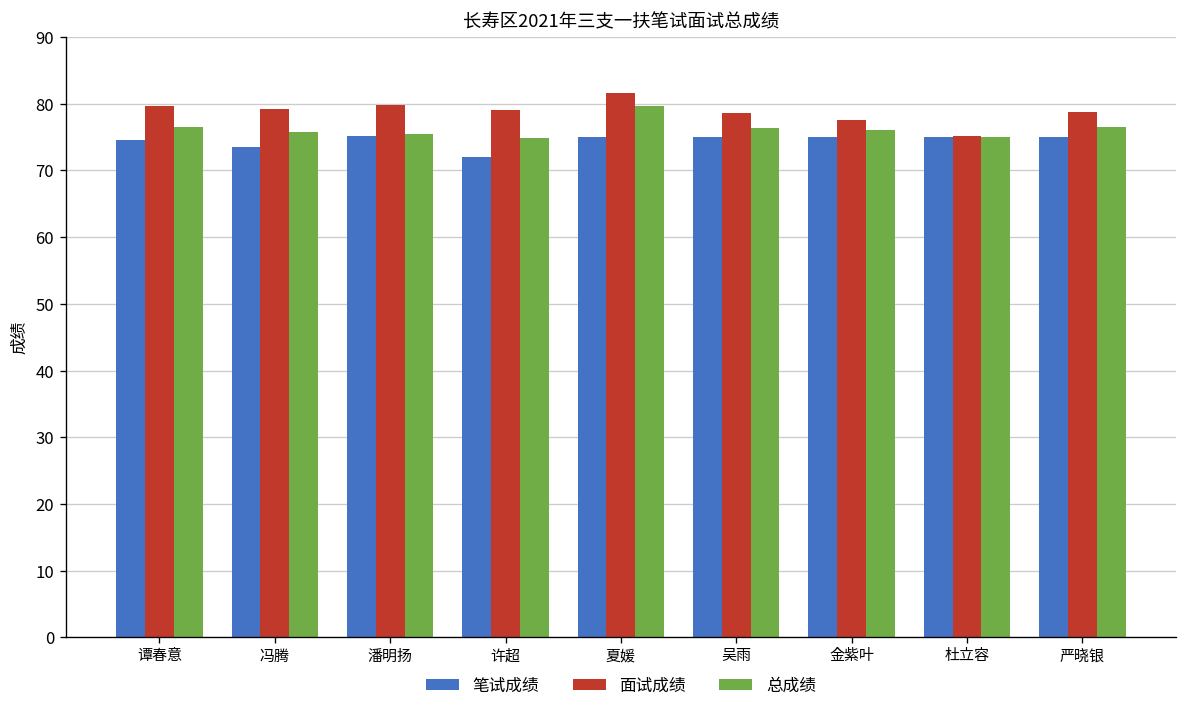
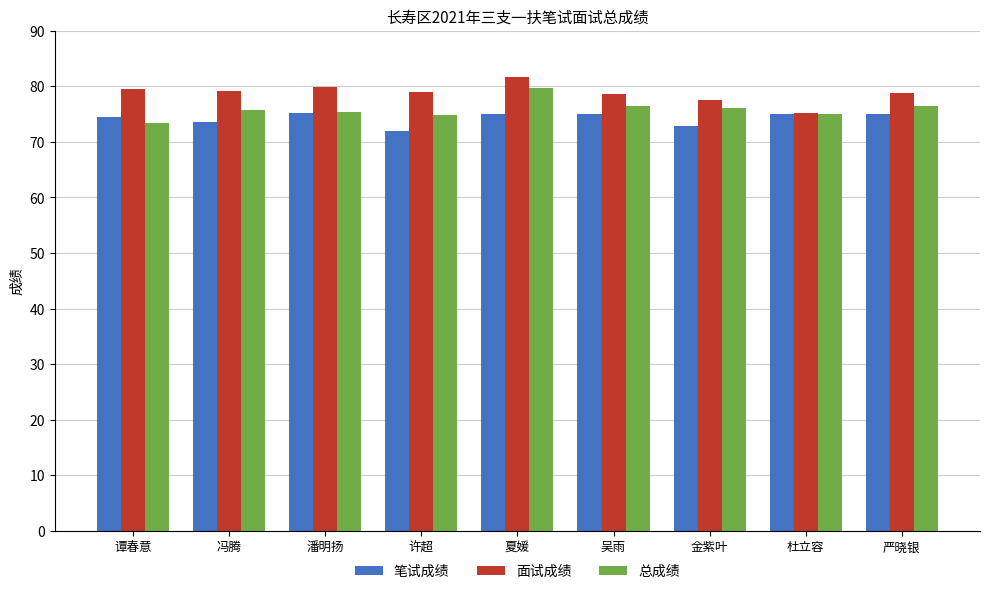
  {
    "笔试成绩": {
      "谭春意": 75,
      "冯腾": 74,
      "潘明扬": 75,
      "许超": 72,
      "夏媛": 75,
      "吴雨": 75,
-     "金紫叶": 75,
+     "金紫叶": 73,
      "杜立容": 75,
      "严晓银": 75
    },
    "面试成绩": {
      "谭春意": 80,
      "冯腾": 79,
      "潘明扬": 80,
      "许超": 79,
      "夏媛": 82,
      "吴雨": 79,
      "金紫叶": 78,
      "杜立容": 75,
      "严晓银": 79
    },
    "总成绩": {
-     "谭春意": 77,
+     "谭春意": 73,
      "冯腾": 76,
      "潘明扬": 75,
      "许超": 75,
      "夏媛": 80,
      "吴雨": 76,
      "金紫叶": 76,
      "杜立容": 75,
      "严晓银": 77
    }
  }
